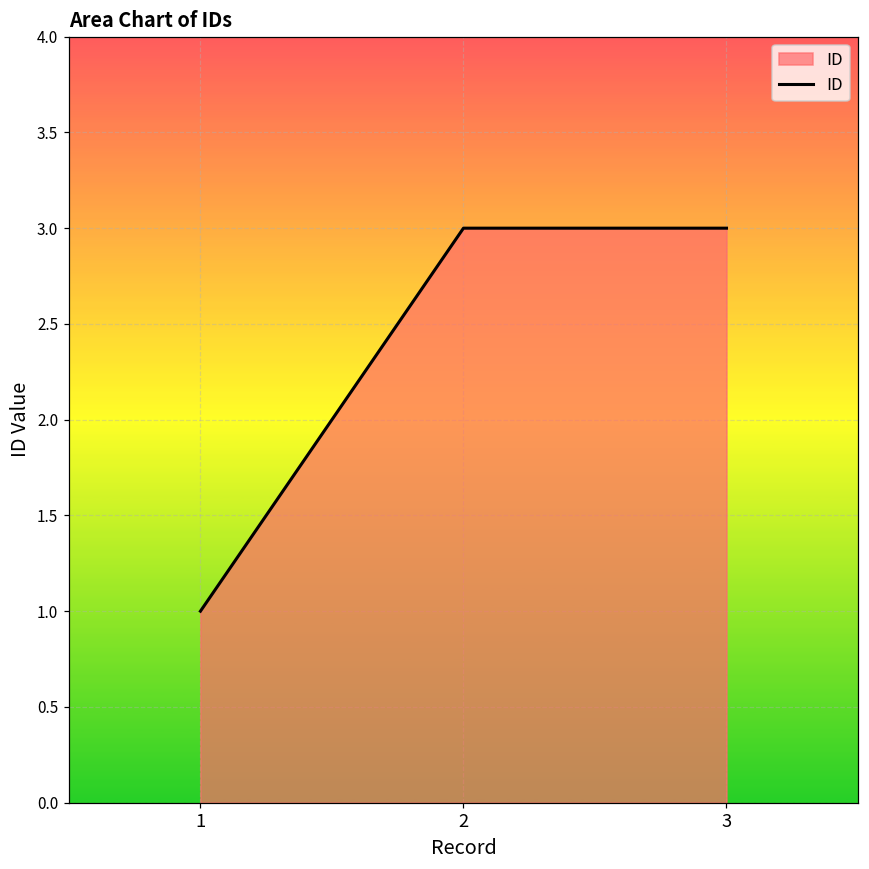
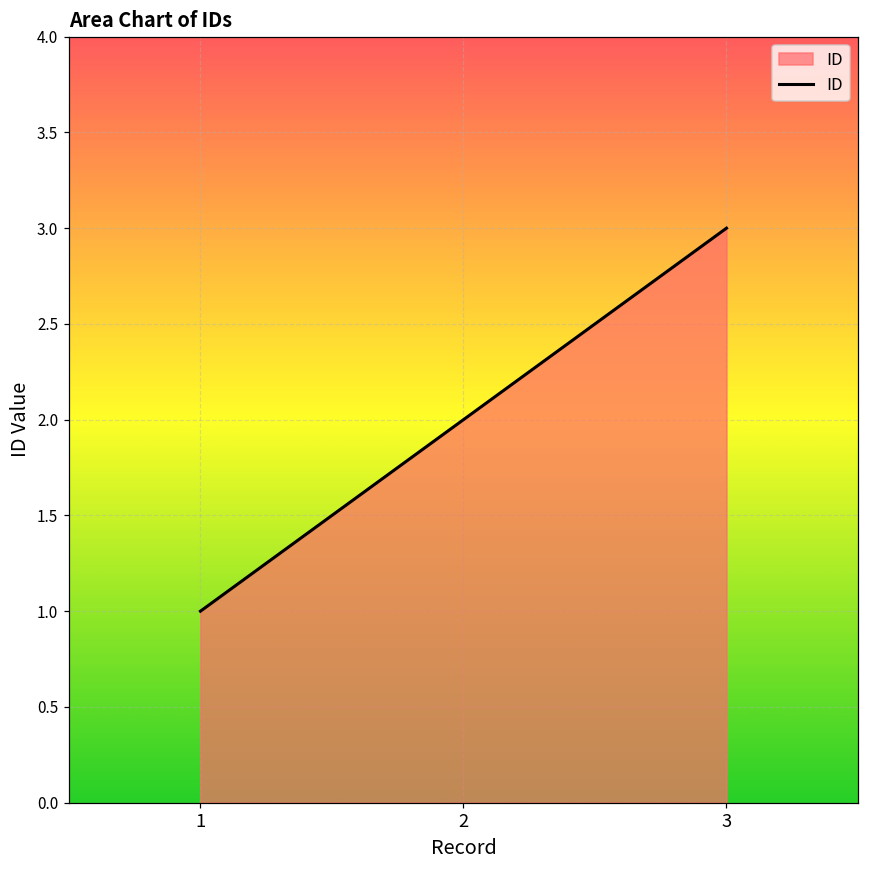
  {
    "1": 1,
-   "2": 3,
+   "2": 2,
    "3": 3
  }
